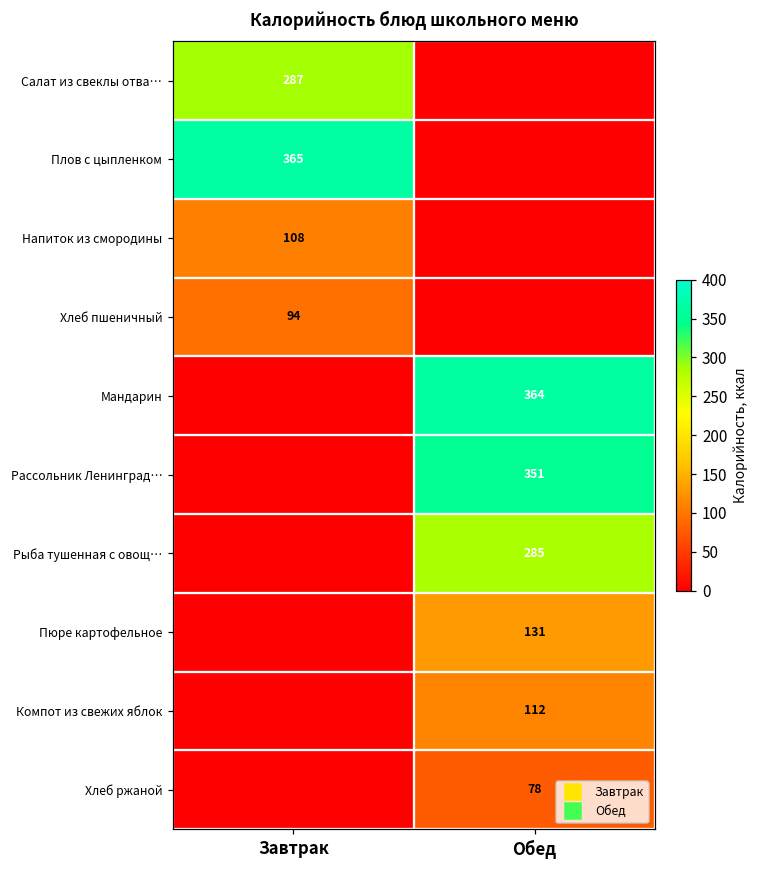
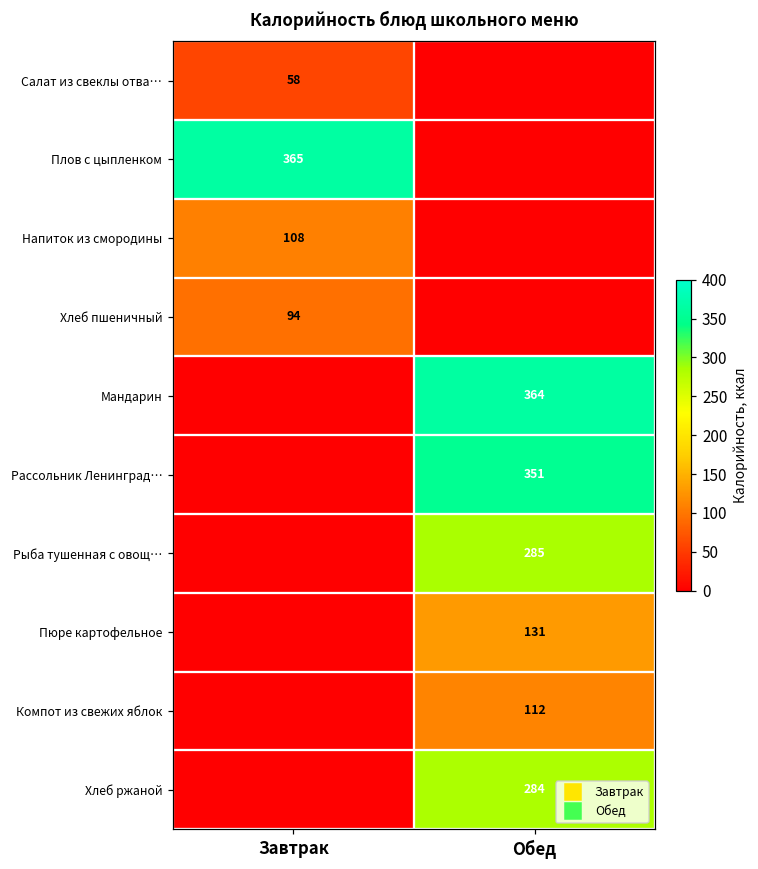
  {
    "Салат из свеклы отва…": {
-     "Завтрак": 287
+     "Завтрак": 58
    },
    "Плов с цыпленком": {
      "Завтрак": 365
    },
    "Напиток из смородины": {
      "Завтрак": 108
    },
    "Хлеб пшеничный": {
      "Завтрак": 94
    },
    "Мандарин": {
      "Обед": 364
    },
    "Рассольник Ленинград…": {
      "Обед": 351
    },
    "Рыба тушенная с овощ…": {
      "Обед": 285
    },
    "Пюре картофельное": {
      "Обед": 131
    },
    "Компот из свежих яблок": {
      "Обед": 112
    },
    "Хлеб ржаной": {
-     "Обед": 78
+     "Обед": 284
    }
  }
